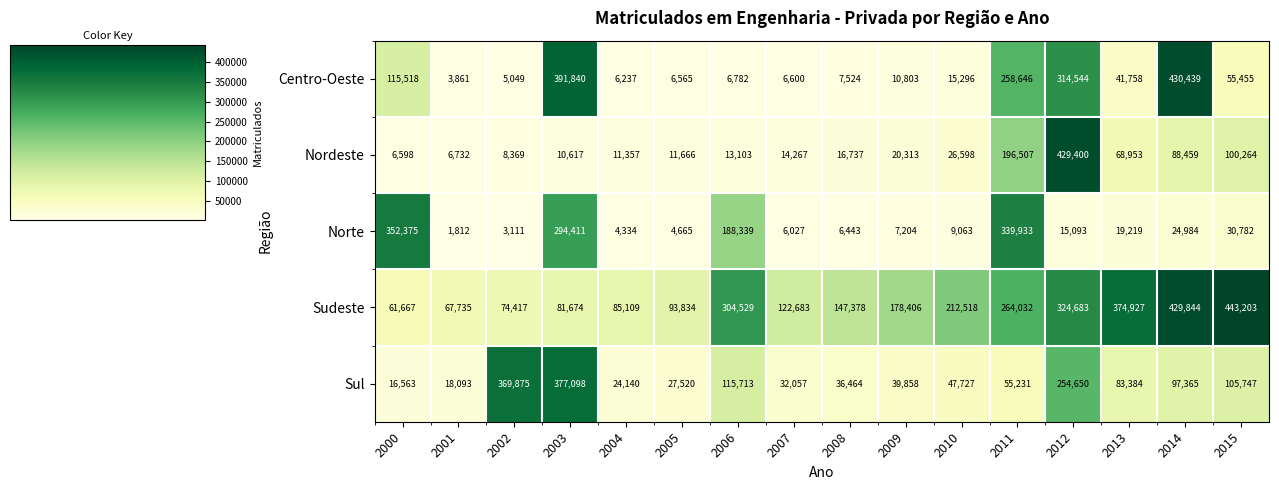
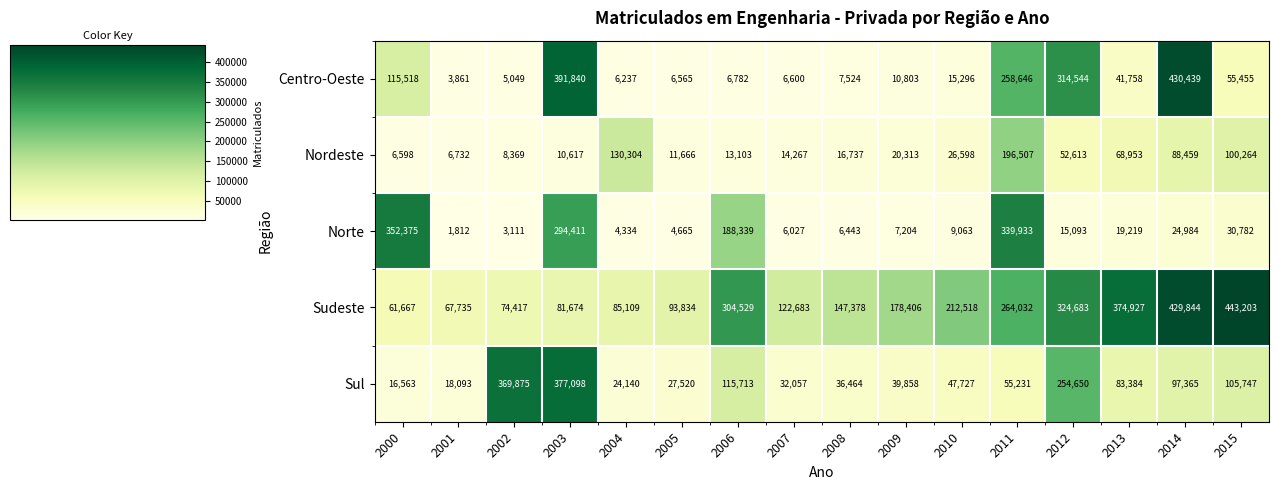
  {
    "Centro-Oeste": {
      "2000": "115,518",
      "2001": "3,861",
      "2002": "5,049",
      "2003": "391,840",
      "2004": "6,237",
      "2005": "6,565",
      "2006": "6,782",
      "2007": "6,600",
      "2008": "7,524",
      "2009": "10,803",
      "2010": "15,296",
      "2011": "258,646",
      "2012": "314,544",
      "2013": "41,758",
      "2014": "430,439",
      "2015": "55,455"
    },
    "Nordeste": {
      "2000": "6,598",
      "2001": "6,732",
      "2002": "8,369",
      "2003": "10,617",
-     "2004": "11,357",
+     "2004": "130,304",
      "2005": "11,666",
      "2006": "13,103",
      "2007": "14,267",
      "2008": "16,737",
      "2009": "20,313",
      "2010": "26,598",
      "2011": "196,507",
-     "2012": "429,400",
+     "2012": "52,613",
      "2013": "68,953",
      "2014": "88,459",
      "2015": "100,264"
    },
    "Norte": {
      "2000": "352,375",
      "2001": "1,812",
      "2002": "3,111",
      "2003": "294,411",
      "2004": "4,334",
      "2005": "4,665",
      "2006": "188,339",
      "2007": "6,027",
      "2008": "6,443",
      "2009": "7,204",
      "2010": "9,063",
      "2011": "339,933",
      "2012": "15,093",
      "2013": "19,219",
      "2014": "24,984",
      "2015": "30,782"
    },
    "Sudeste": {
      "2000": "61,667",
      "2001": "67,735",
      "2002": "74,417",
      "2003": "81,674",
      "2004": "85,109",
      "2005": "93,834",
      "2006": "304,529",
      "2007": "122,683",
      "2008": "147,378",
      "2009": "178,406",
      "2010": "212,518",
      "2011": "264,032",
      "2012": "324,683",
      "2013": "374,927",
      "2014": "429,844",
      "2015": "443,203"
    },
    "Sul": {
      "2000": "16,563",
      "2001": "18,093",
      "2002": "369,875",
      "2003": "377,098",
      "2004": "24,140",
      "2005": "27,520",
      "2006": "115,713",
      "2007": "32,057",
      "2008": "36,464",
      "2009": "39,858",
      "2010": "47,727",
      "2011": "55,231",
      "2012": "254,650",
      "2013": "83,384",
      "2014": "97,365",
      "2015": "105,747"
    }
  }
